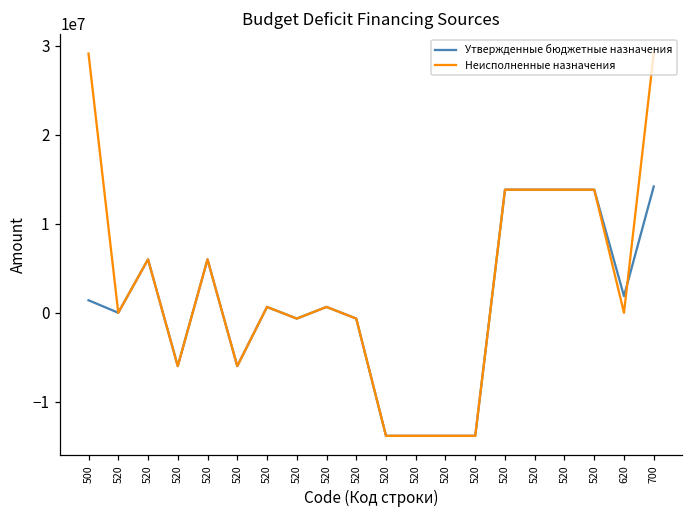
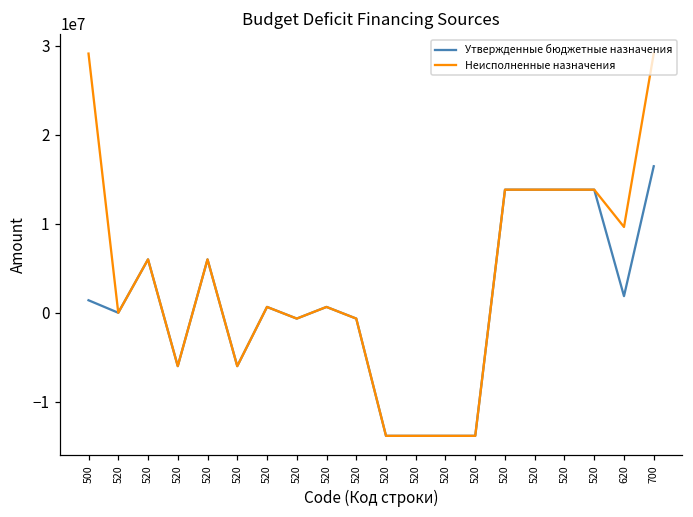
  {
    "Утвержденные бюджетные назначения": {
      "500": 1000000,
      "620": 2000000,
-     "700": 14000000
+     "700": 16000000
    },
    "Неисполненные назначения": {
      "500": 29000000,
-     "620": 0
+     "620": 10000000
    }
  }
